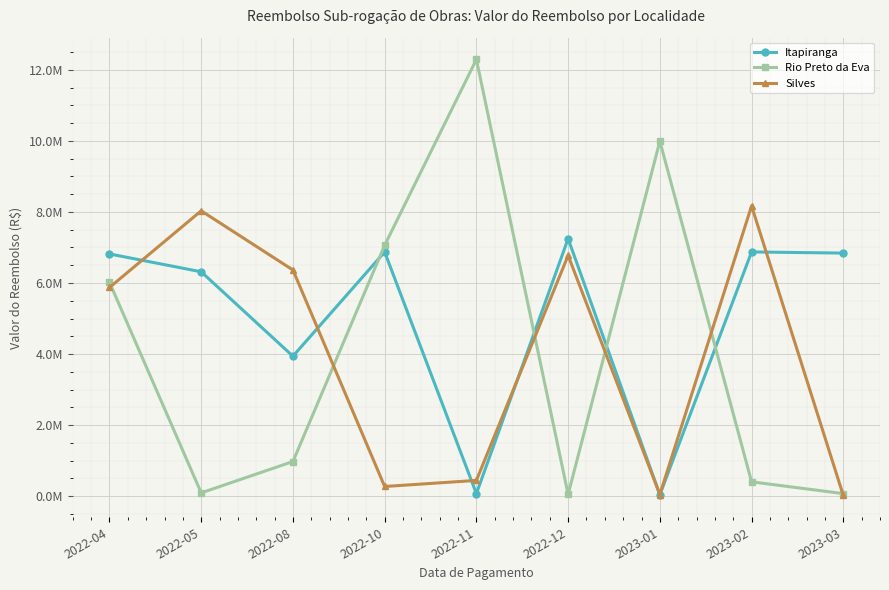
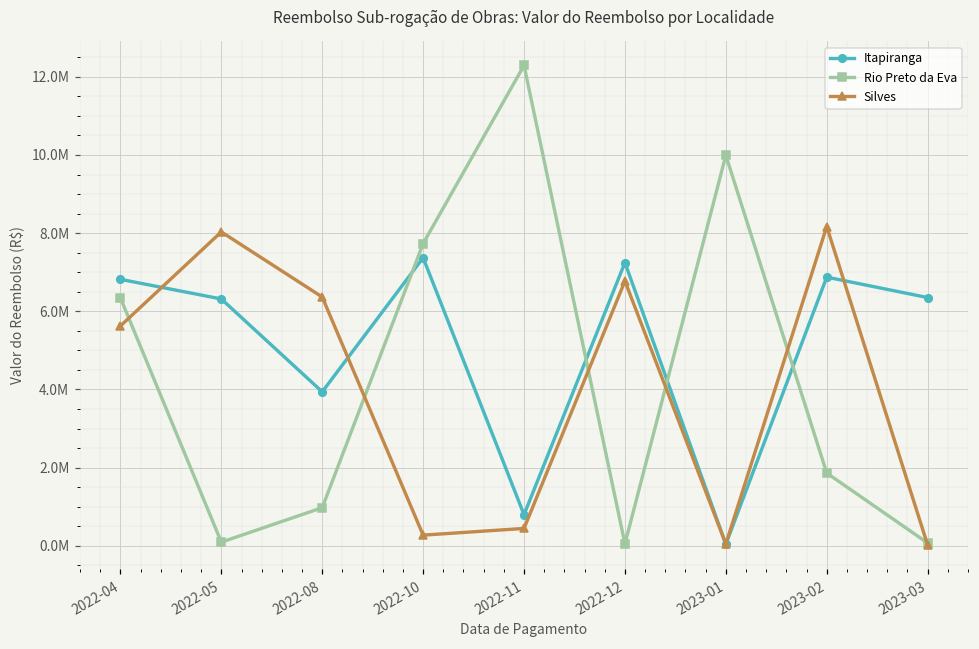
  {
    "Itapiranga": {
      "2022-04": 6800000,
      "2022-05": 6300000,
      "2022-08": 3900000,
-     "2022-10": 6900000,
-     "2022-11": 100000,
+     "2022-10": 7400000,
+     "2022-11": 800000,
      "2022-12": 7200000,
      "2023-02": 6900000,
-     "2023-03": 6800000
+     "2023-03": 6400000
    },
    "Rio Preto da Eva": {
-     "2022-04": 6000000,
+     "2022-04": 6300000,
      "2022-05": 100000,
      "2022-08": 1000000,
-     "2022-10": 7100000,
+     "2022-10": 7700000,
      "2022-11": 12300000,
      "2022-12": 100000,
      "2023-01": 10000000,
-     "2023-02": 400000
+     "2023-02": 1900000
    },
    "Silves": {
-     "2022-04": 5900000,
+     "2022-04": 5600000,
      "2022-05": 8000000,
      "2022-08": 6400000,
      "2022-10": 300000,
      "2022-11": 400000,
      "2022-12": 6800000,
      "2023-02": 8200000
    }
  }
